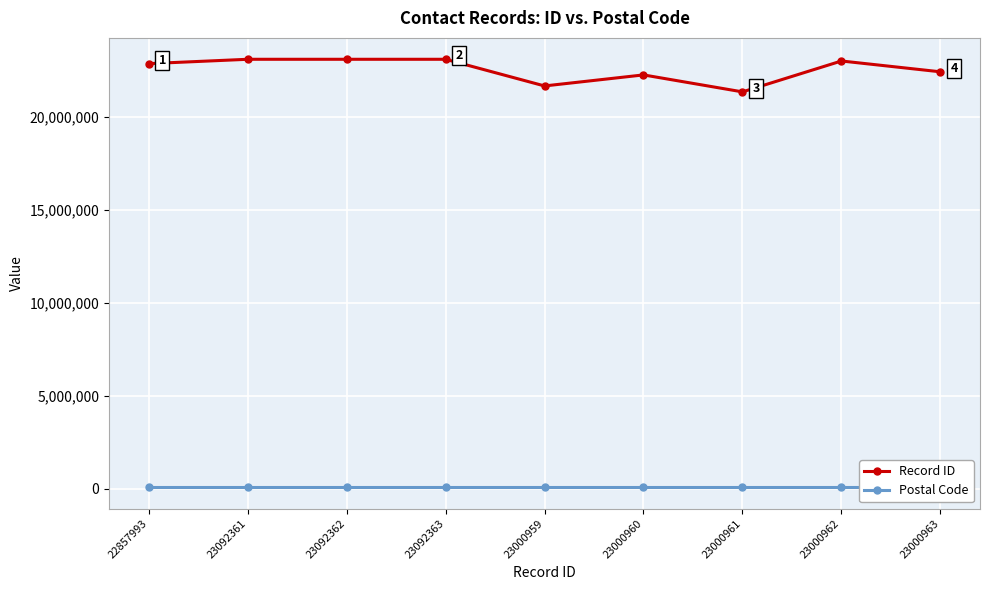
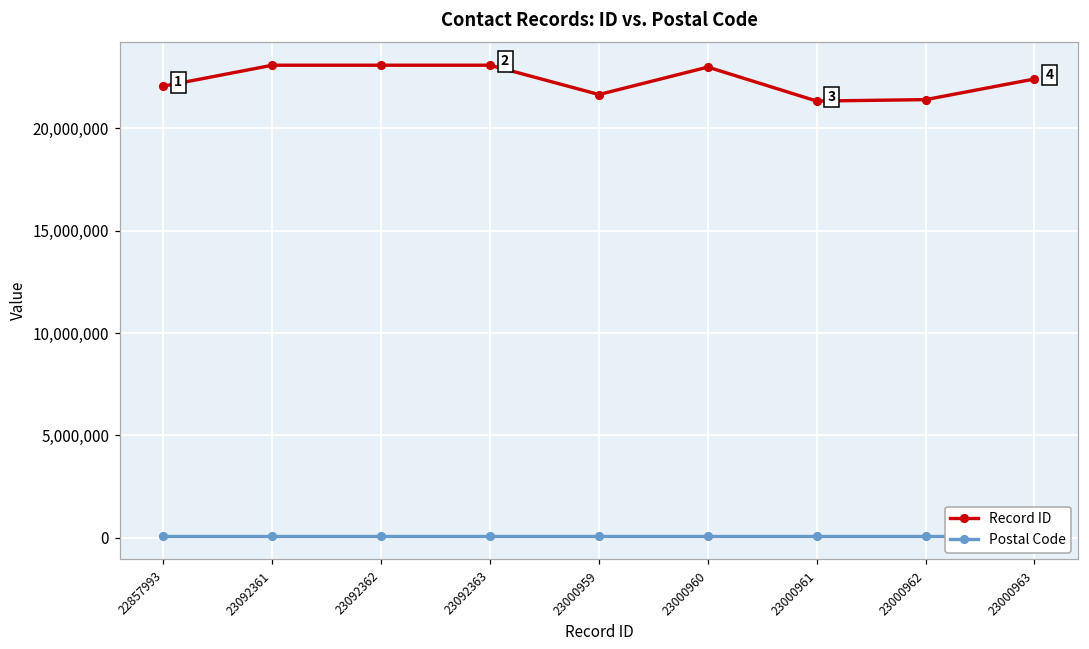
  {
    "Record ID": {
-     "22857993": "22,900,000",
+     "22857993": "22,100,000",
      "23092361": "23,100,000",
      "23092362": "23,100,000",
      "23000959": "21,700,000",
-     "23000960": "22,300,000",
-     "23000962": "23,000,000"
+     "23000960": "23,000,000",
+     "23000962": "21,400,000"
    },
    "Postal Code": {
      "22857993": "100,000",
      "23092361": "100,000",
      "23092362": "100,000",
      "23092363": "100,000",
      "23000959": "100,000",
      "23000960": "100,000",
      "23000961": "100,000",
      "23000962": "100,000"
    }
  }
